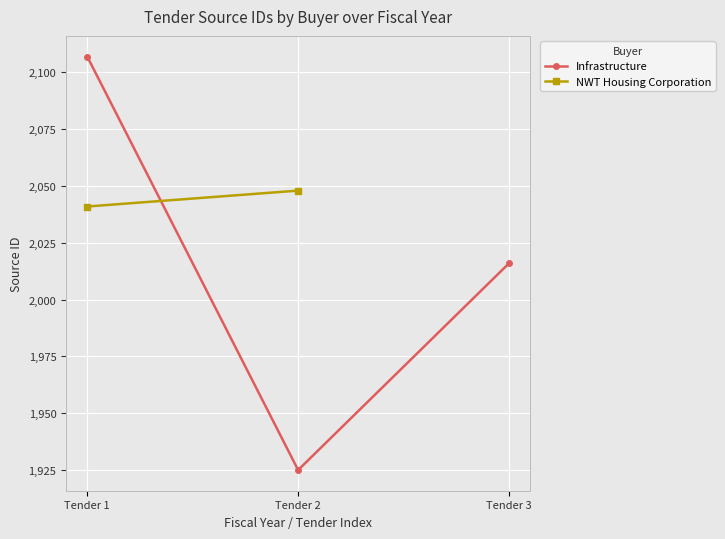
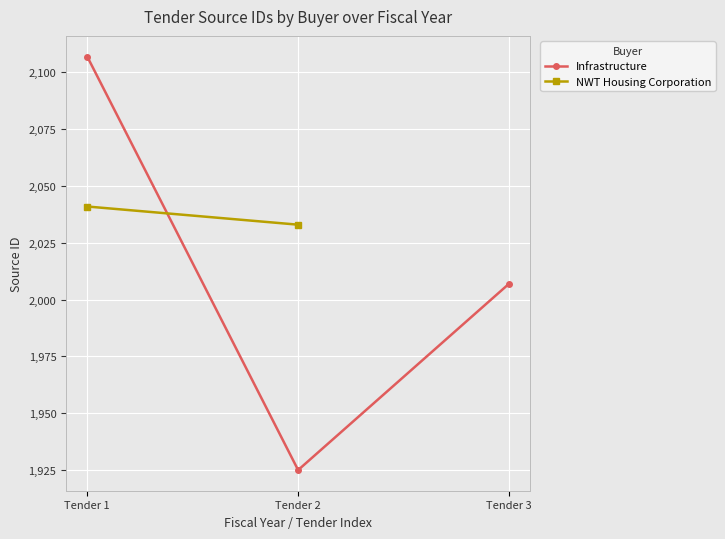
  {
    "Infrastructure": {
      "Tender 1": "2,107",
      "Tender 2": "1,925",
-     "Tender 3": "2,016"
+     "Tender 3": "2,007"
    },
    "NWT Housing Corporation": {
      "Tender 1": "2,041",
-     "Tender 2": "2,048"
+     "Tender 2": "2,033"
    }
  }
